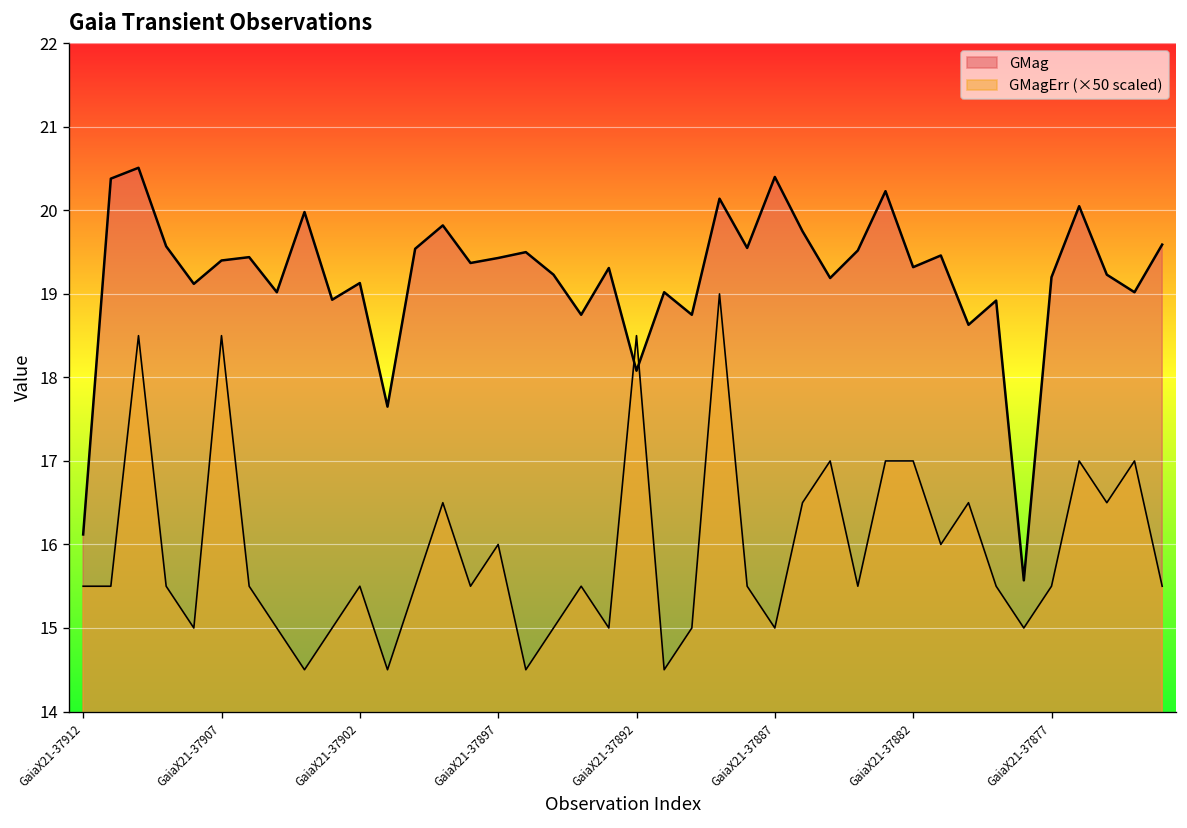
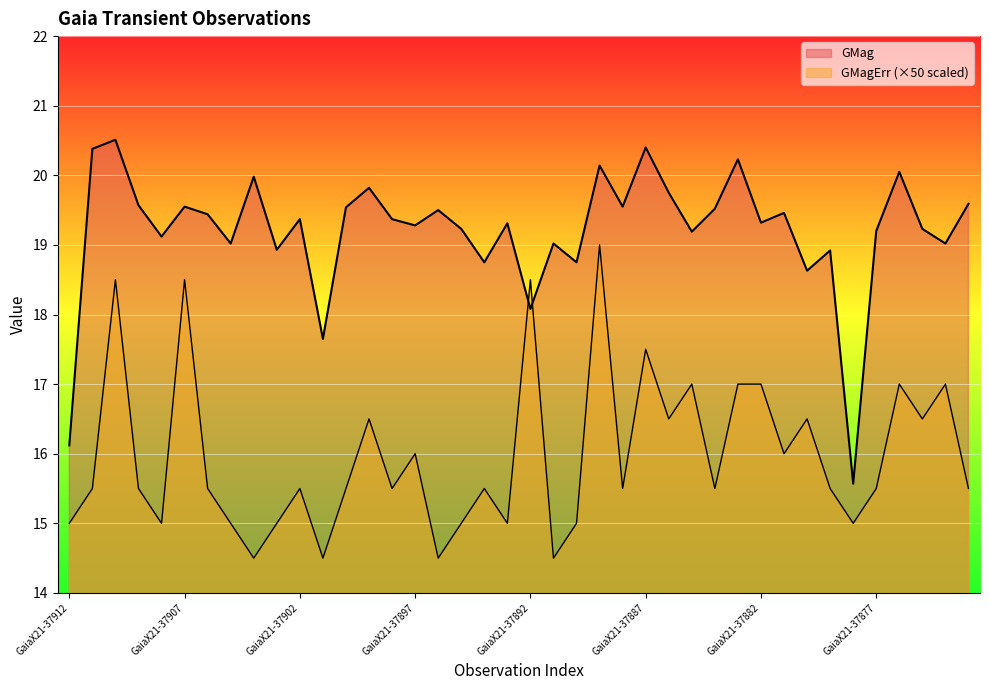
  {
    "GMag": {
      "GaiaX21-37912": 16.1,
-     "GaiaX21-37907": 19.4,
-     "GaiaX21-37902": 19.1,
-     "GaiaX21-37897": 19.4,
+     "GaiaX21-37907": 19.6,
+     "GaiaX21-37902": 19.4,
+     "GaiaX21-37897": 19.3,
      "GaiaX21-37892": 18.1,
      "GaiaX21-37887": 20.4,
      "GaiaX21-37882": 19.3,
      "GaiaX21-37877": 19.2
    },
    "GMagErr (×50 scaled)": {
-     "GaiaX21-37912": 15.5,
+     "GaiaX21-37912": 15.0,
      "GaiaX21-37907": 18.5,
      "GaiaX21-37902": 15.5,
      "GaiaX21-37897": 16.0,
      "GaiaX21-37892": 18.5,
-     "GaiaX21-37887": 15.0,
+     "GaiaX21-37887": 17.5,
      "GaiaX21-37882": 17.0,
      "GaiaX21-37877": 15.5
    }
  }
